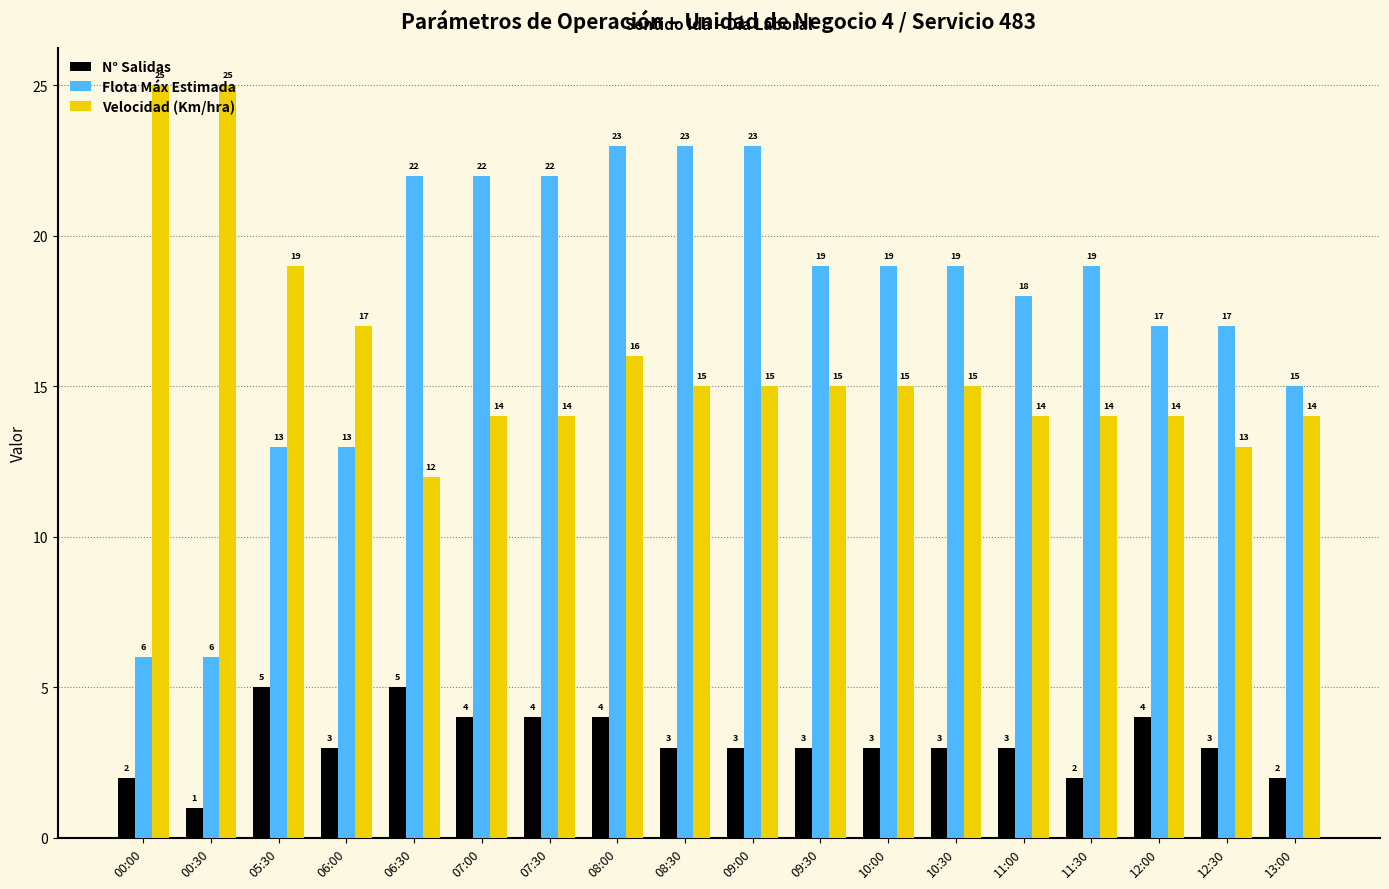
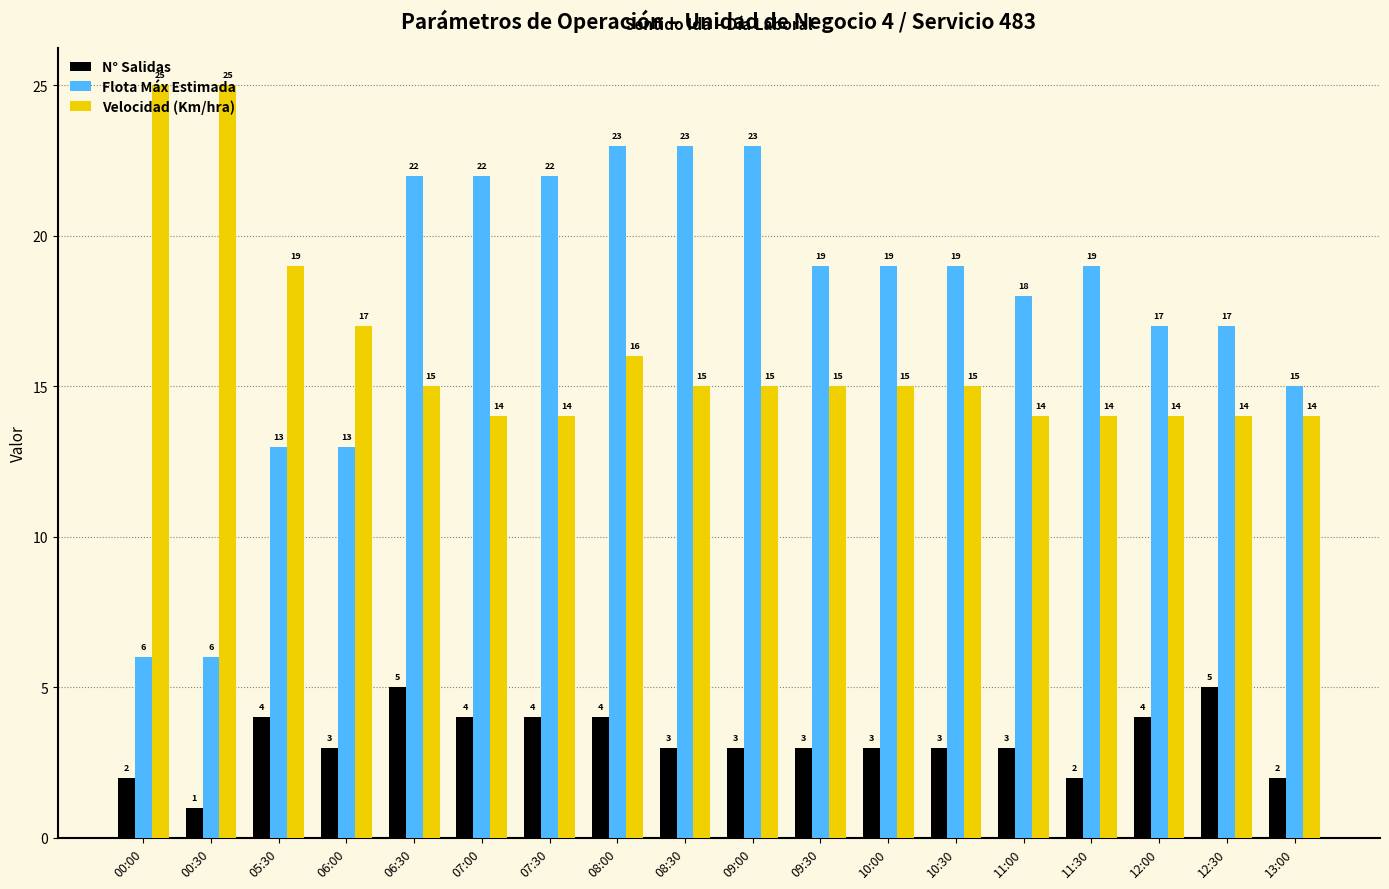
  {
    "N° Salidas": {
      "00:00": 2,
      "00:30": 1,
-     "05:30": 5,
+     "05:30": 4,
      "06:00": 3,
      "06:30": 5,
      "07:00": 4,
      "07:30": 4,
      "08:00": 4,
      "08:30": 3,
      "09:00": 3,
      "09:30": 3,
      "10:00": 3,
      "10:30": 3,
      "11:00": 3,
      "11:30": 2,
      "12:00": 4,
-     "12:30": 3,
+     "12:30": 5,
      "13:00": 2
    },
    "Flota Máx Estimada": {
      "00:00": 6,
      "00:30": 6,
      "05:30": 13,
      "06:00": 13,
      "06:30": 22,
      "07:00": 22,
      "07:30": 22,
      "08:00": 23,
      "08:30": 23,
      "09:00": 23,
      "09:30": 19,
      "10:00": 19,
      "10:30": 19,
      "11:00": 18,
      "11:30": 19,
      "12:00": 17,
      "12:30": 17,
      "13:00": 15
    },
    "Velocidad (Km/hra)": {
      "05:30": 19,
      "06:00": 17,
-     "06:30": 12,
+     "06:30": 15,
      "07:00": 14,
      "07:30": 14,
      "08:00": 16,
      "08:30": 15,
      "09:00": 15,
      "09:30": 15,
      "10:00": 15,
      "10:30": 15,
      "11:00": 14,
      "11:30": 14,
      "12:00": 14,
-     "12:30": 13,
+     "12:30": 14,
      "13:00": 14
    }
  }
